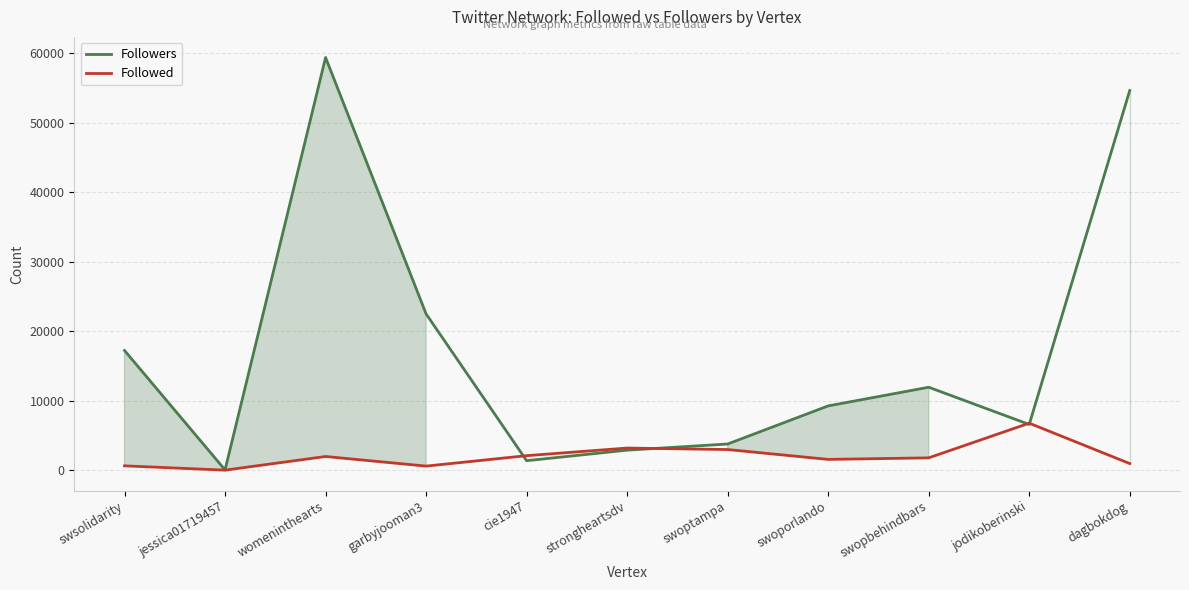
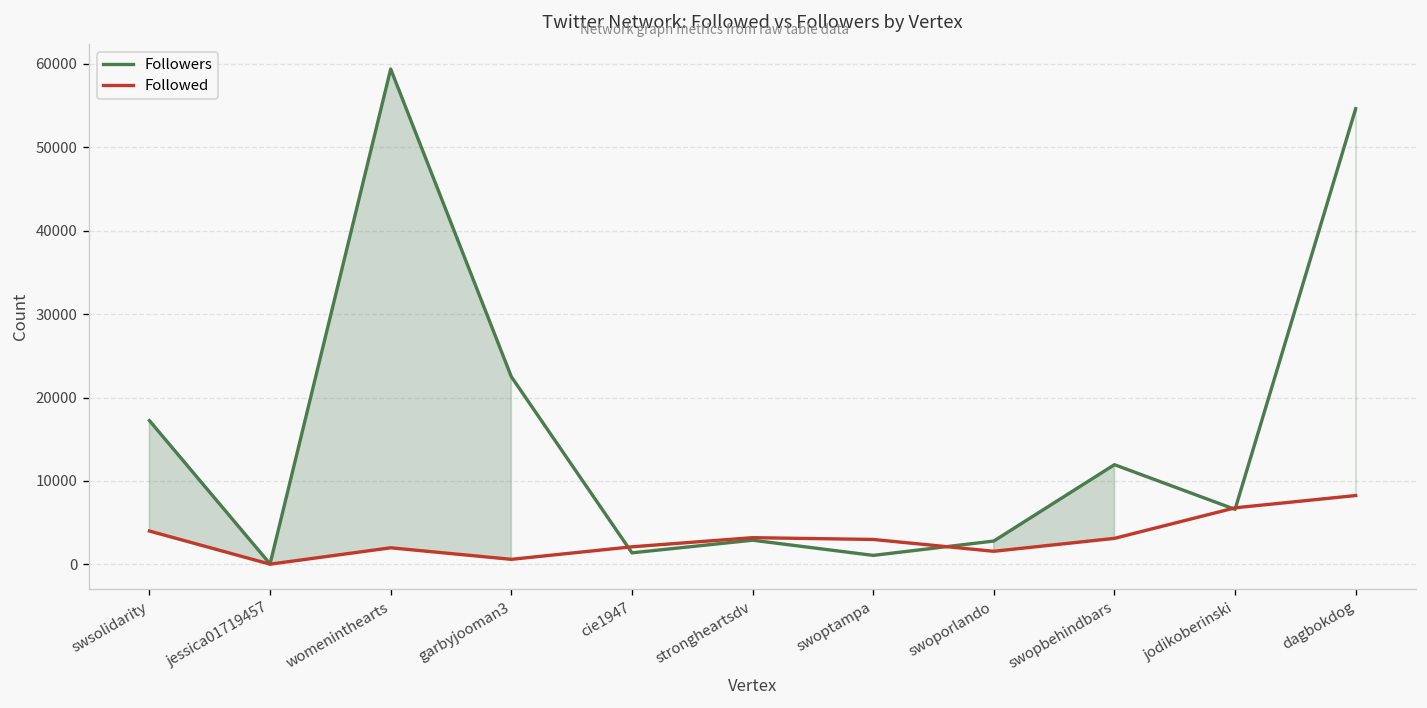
  {
    "Followers": {
      "swsolidarity": 17000,
      "womeninthearts": 59000,
      "garbyjooman3": 22000,
      "cie1947": 1000,
-     "swoptampa": 4000,
-     "swoporlando": 9000,
+     "swoptampa": 1000,
+     "swoporlando": 3000,
      "swopbehindbars": 12000,
      "dagbokdog": 55000
    },
    "Followed": {
-     "swsolidarity": 1000,
+     "swsolidarity": 4000,
      "womeninthearts": 2000,
      "garbyjooman3": 1000,
      "cie1947": 2000,
      "swoptampa": 3000,
      "swoporlando": 2000,
-     "swopbehindbars": 2000,
-     "dagbokdog": 1000
+     "swopbehindbars": 3000,
+     "dagbokdog": 8000
    }
  }
